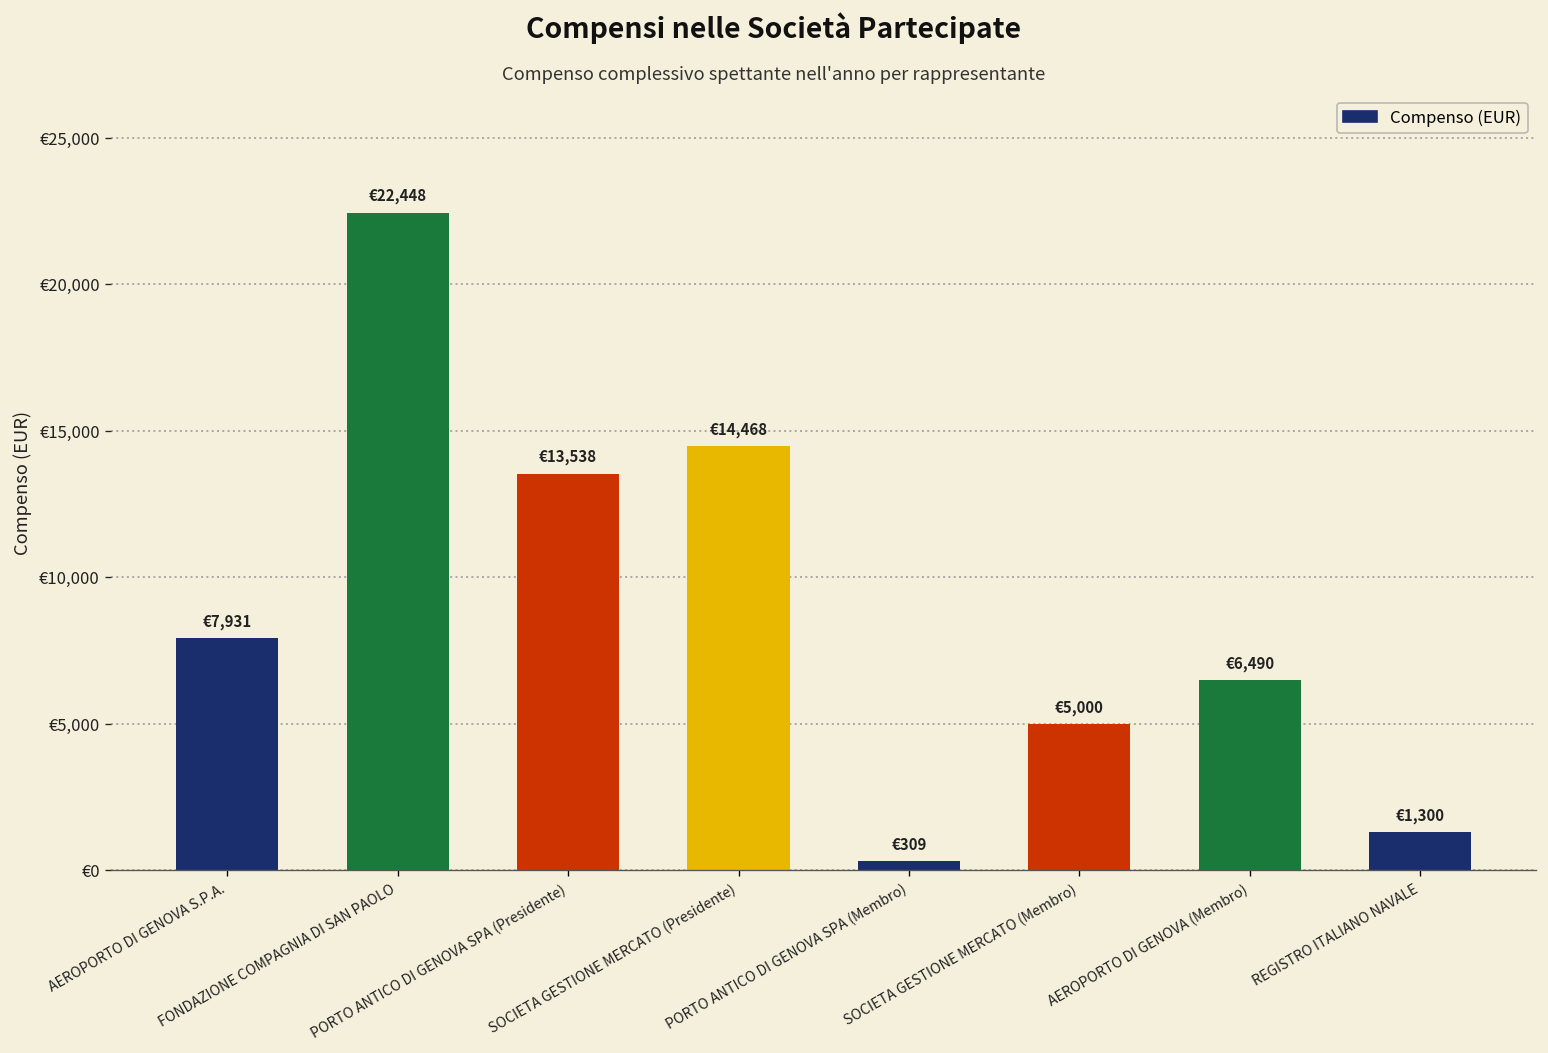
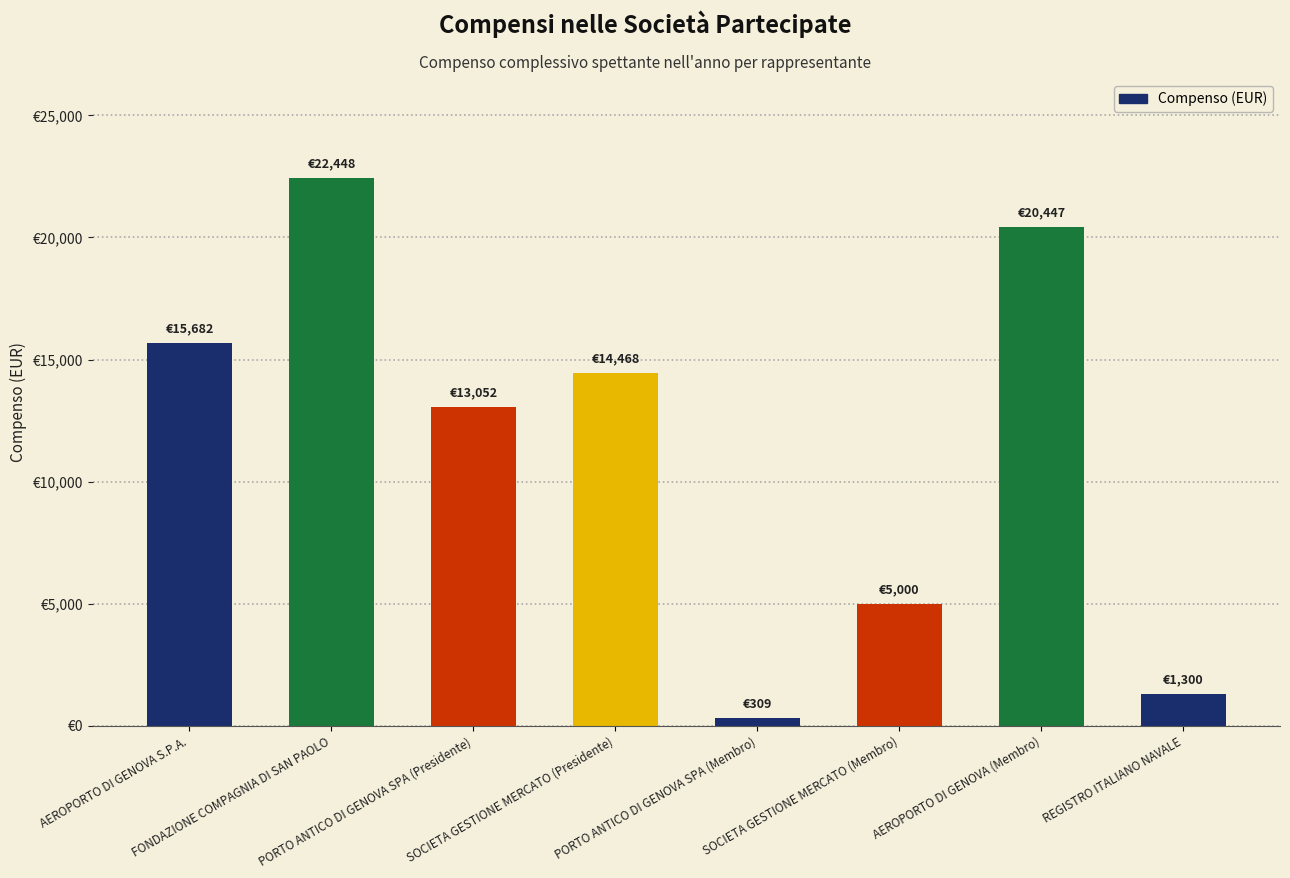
  {
-   "AEROPORTO DI GENOVA S.P.A.": "€7,931",
+   "AEROPORTO DI GENOVA S.P.A.": "€15,682",
    "FONDAZIONE COMPAGNIA DI SAN PAOLO": "€22,448",
-   "PORTO ANTICO DI GENOVA SPA (Presidente)": "€13,538",
+   "PORTO ANTICO DI GENOVA SPA (Presidente)": "€13,052",
    "SOCIETA GESTIONE MERCATO (Presidente)": "€14,468",
    "PORTO ANTICO DI GENOVA SPA (Membro)": "€309",
    "SOCIETA GESTIONE MERCATO (Membro)": "€5,000",
-   "AEROPORTO DI GENOVA (Membro)": "€6,490",
+   "AEROPORTO DI GENOVA (Membro)": "€20,447",
    "REGISTRO ITALIANO NAVALE": "€1,300"
  }
